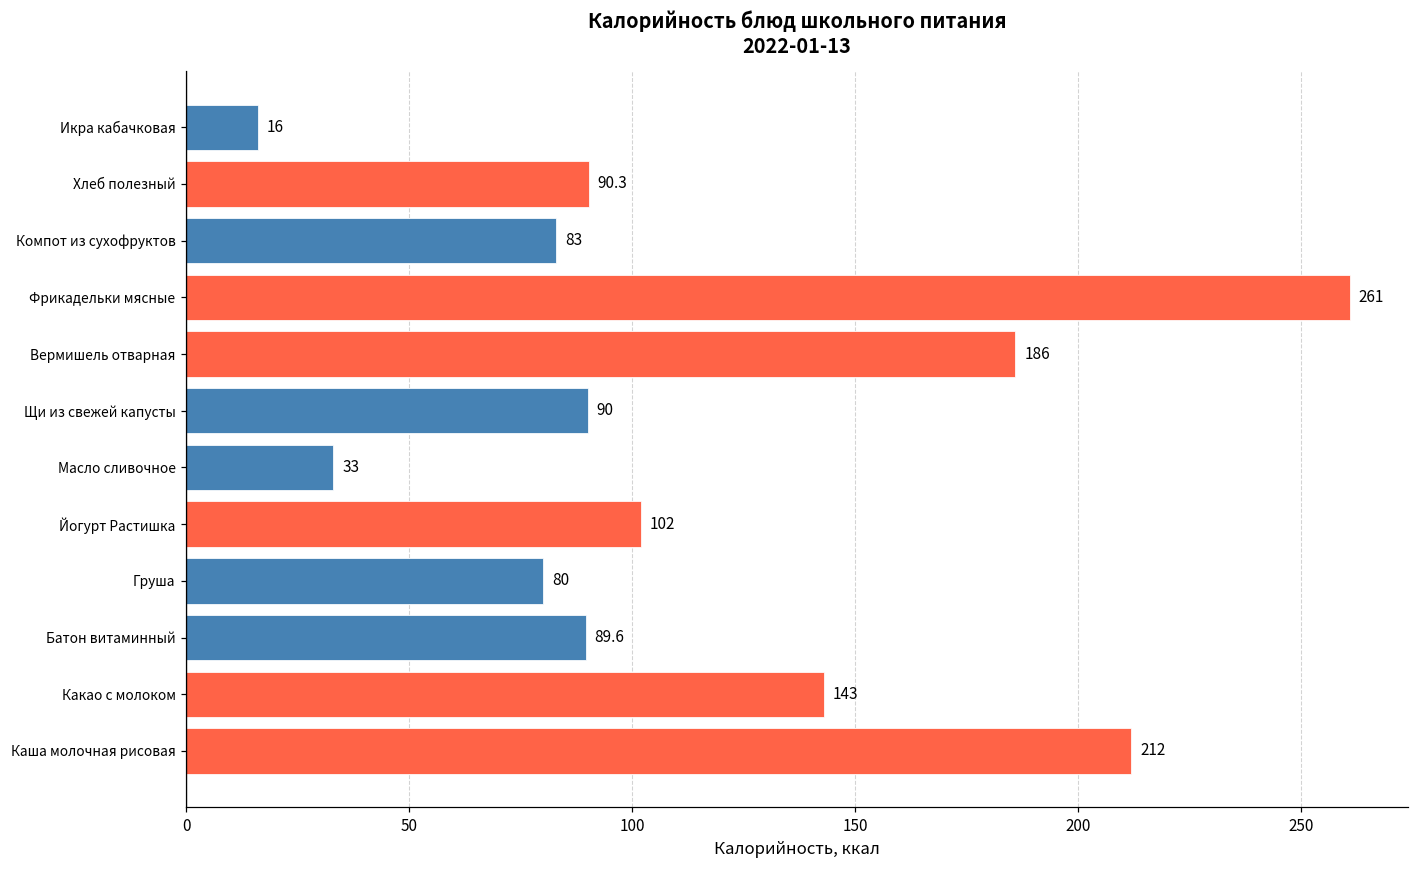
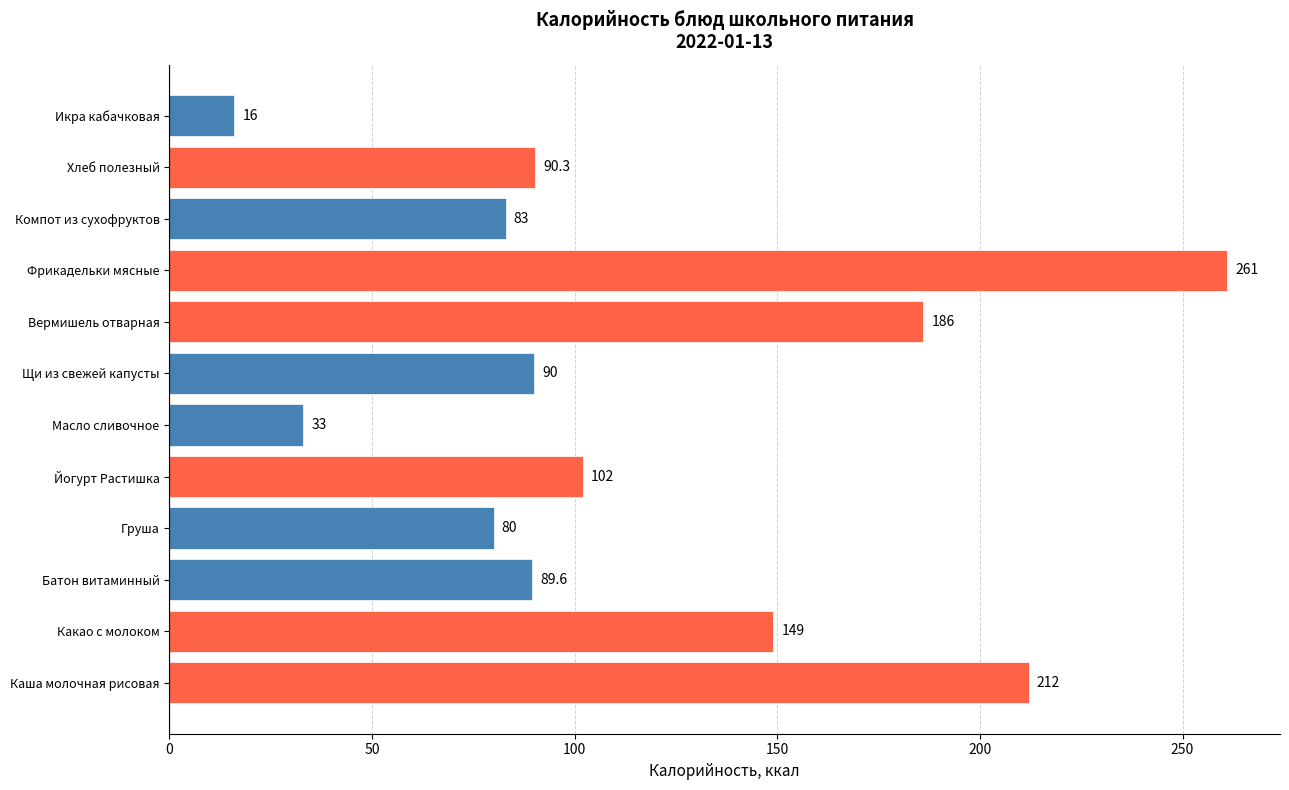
  {
    "Икра кабачковая": 16,
    "Хлеб полезный": 90.3,
    "Компот из сухофруктов": 83,
    "Фрикадельки мясные": 261,
    "Вермишель отварная": 186,
    "Щи из свежей капусты": 90,
    "Масло сливочное": 33,
    "Йогурт Растишка": 102,
    "Груша": 80,
    "Батон витаминный": 89.6,
-   "Какао с молоком": 143,
+   "Какао с молоком": 149,
    "Каша молочная рисовая": 212
  }
